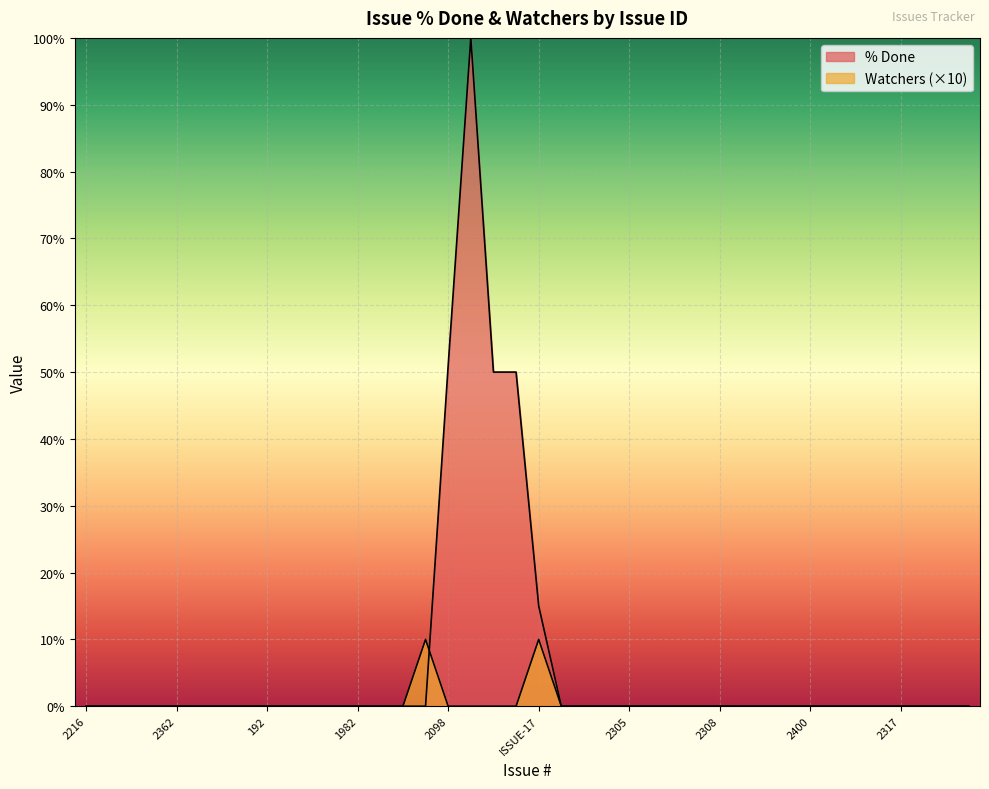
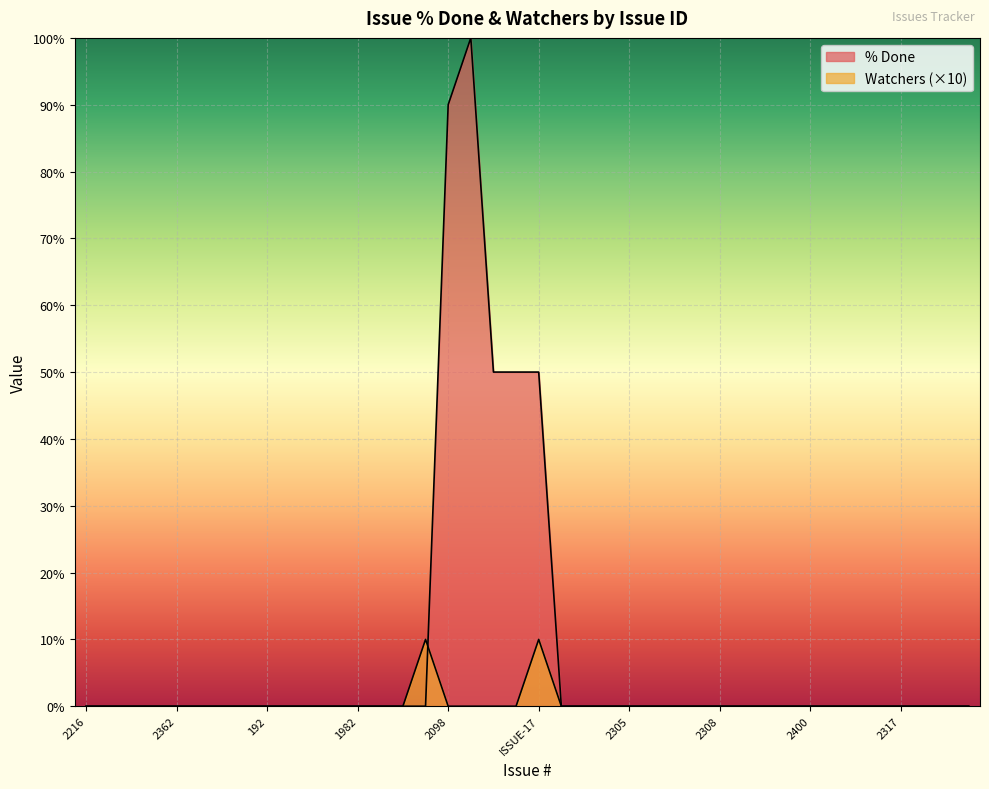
  {
    "% Done": {
-     "2098": "51%",
-     "ISSUE-17": "15%"
+     "2098": "90%",
+     "ISSUE-17": "50%"
    },
    "Watchers (×10)": {
      "2098": "0%",
      "ISSUE-17": "10%"
    }
  }
